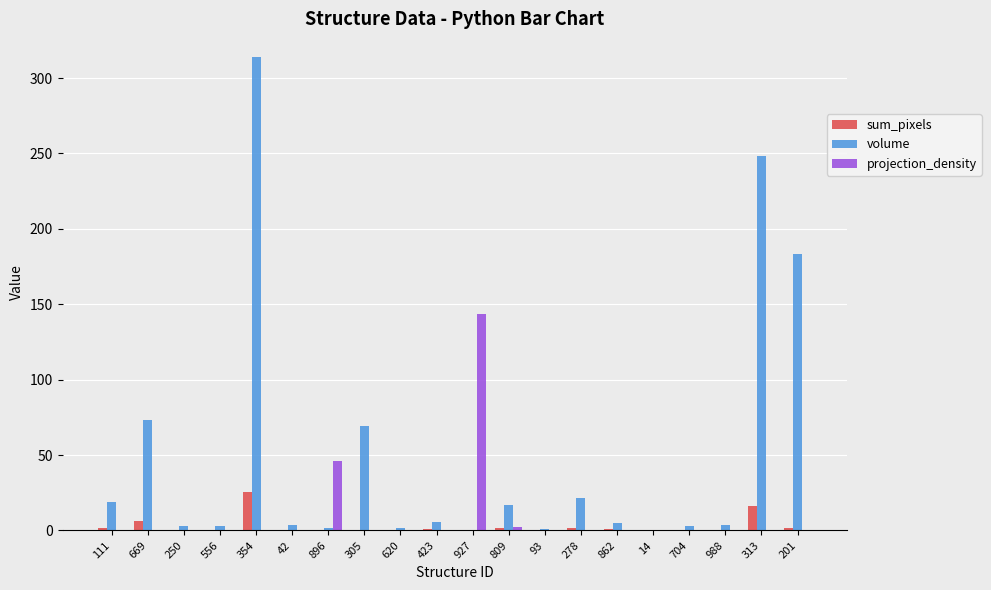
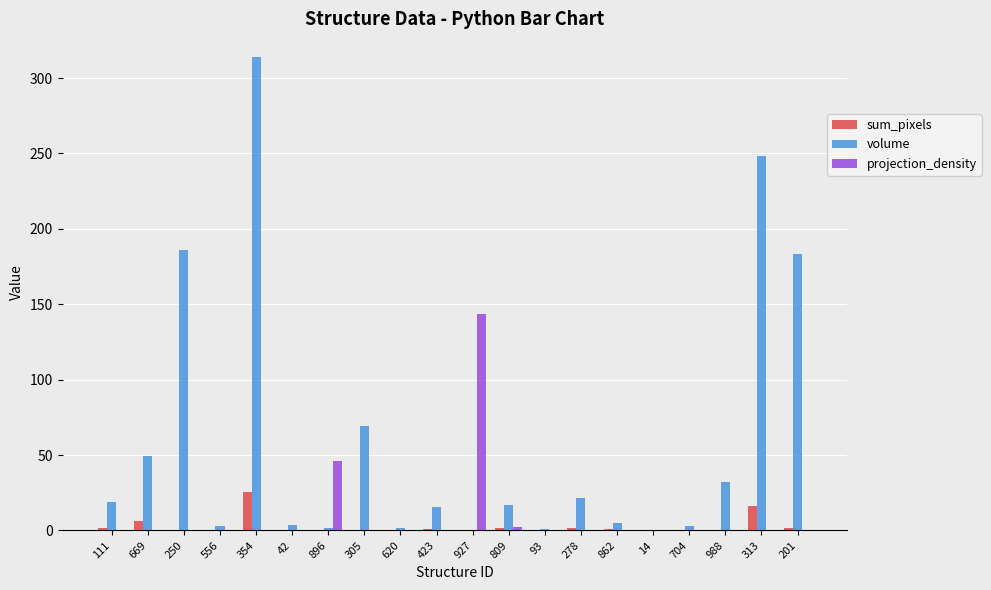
  {
    "sum_pixels": {
      "669": 6,
      "354": 26,
      "278": 2,
      "313": 16
    },
    "volume": {
      "111": 19,
-     "669": 74,
-     "250": 3,
+     "669": 50,
+     "250": 186,
      "556": 3,
      "354": 314,
      "42": 4,
      "305": 69,
-     "423": 6,
+     "423": 15,
      "809": 17,
      "278": 21,
      "862": 5,
      "704": 3,
-     "988": 3,
+     "988": 32,
      "313": 248,
      "201": 183
    },
    "projection_density": {
      "354": 0,
      "42": 0,
      "896": 46,
      "305": 0,
      "620": 0,
      "927": 144,
      "809": 2,
      "93": 0,
      "278": 0,
      "862": 0,
      "14": 0,
      "704": 0,
      "988": 0,
      "313": 0,
      "201": 0
    }
  }
